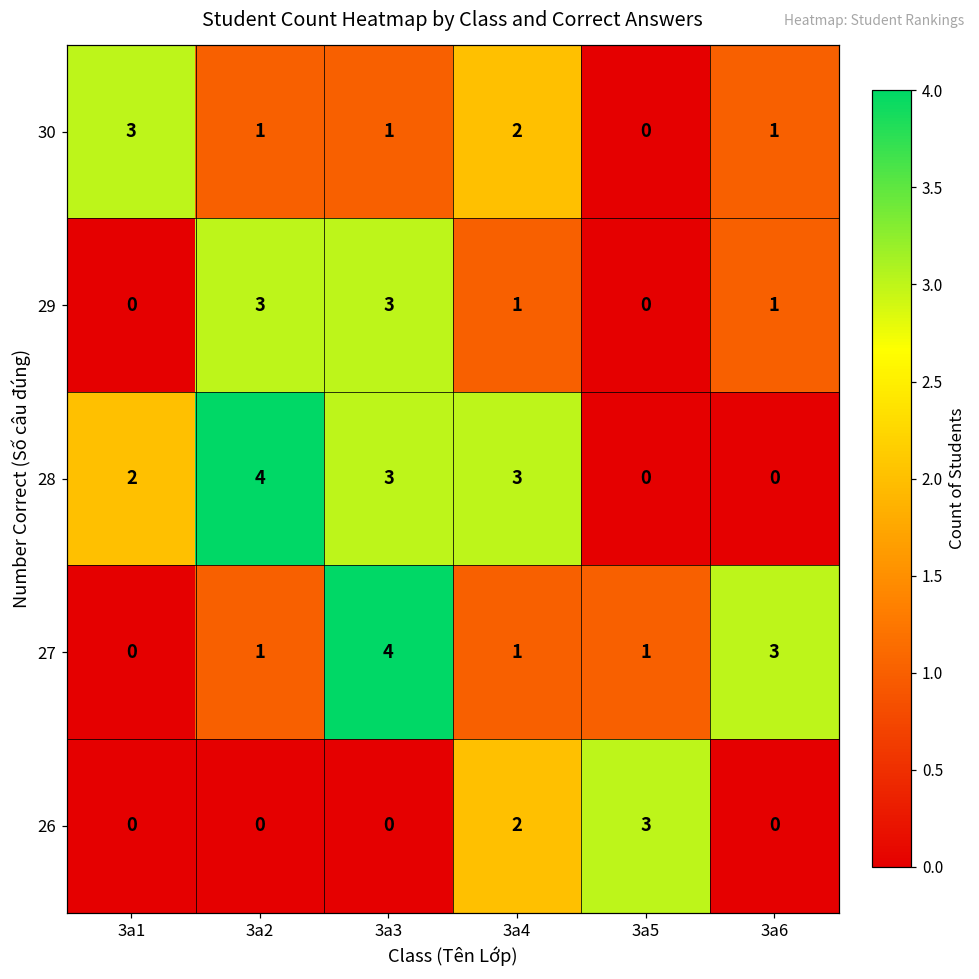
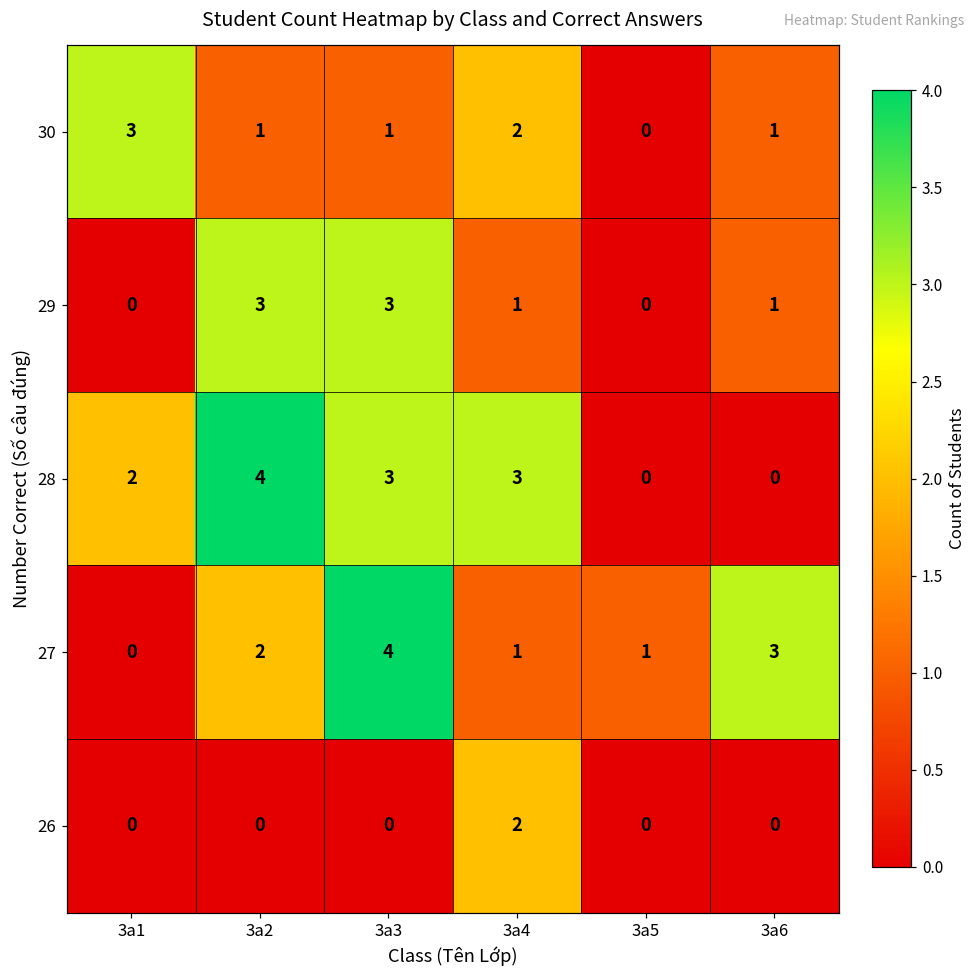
  {
    "30": {
      "3a1": 3,
      "3a2": 1,
      "3a3": 1,
      "3a4": 2,
      "3a5": 0,
      "3a6": 1
    },
    "29": {
      "3a1": 0,
      "3a2": 3,
      "3a3": 3,
      "3a4": 1,
      "3a5": 0,
      "3a6": 1
    },
    "28": {
      "3a1": 2,
      "3a2": 4,
      "3a3": 3,
      "3a4": 3,
      "3a5": 0,
      "3a6": 0
    },
    "27": {
      "3a1": 0,
-     "3a2": 1,
+     "3a2": 2,
      "3a3": 4,
      "3a4": 1,
      "3a5": 1,
      "3a6": 3
    },
    "26": {
      "3a1": 0,
      "3a2": 0,
      "3a3": 0,
      "3a4": 2,
-     "3a5": 3,
+     "3a5": 0,
      "3a6": 0
    }
  }
